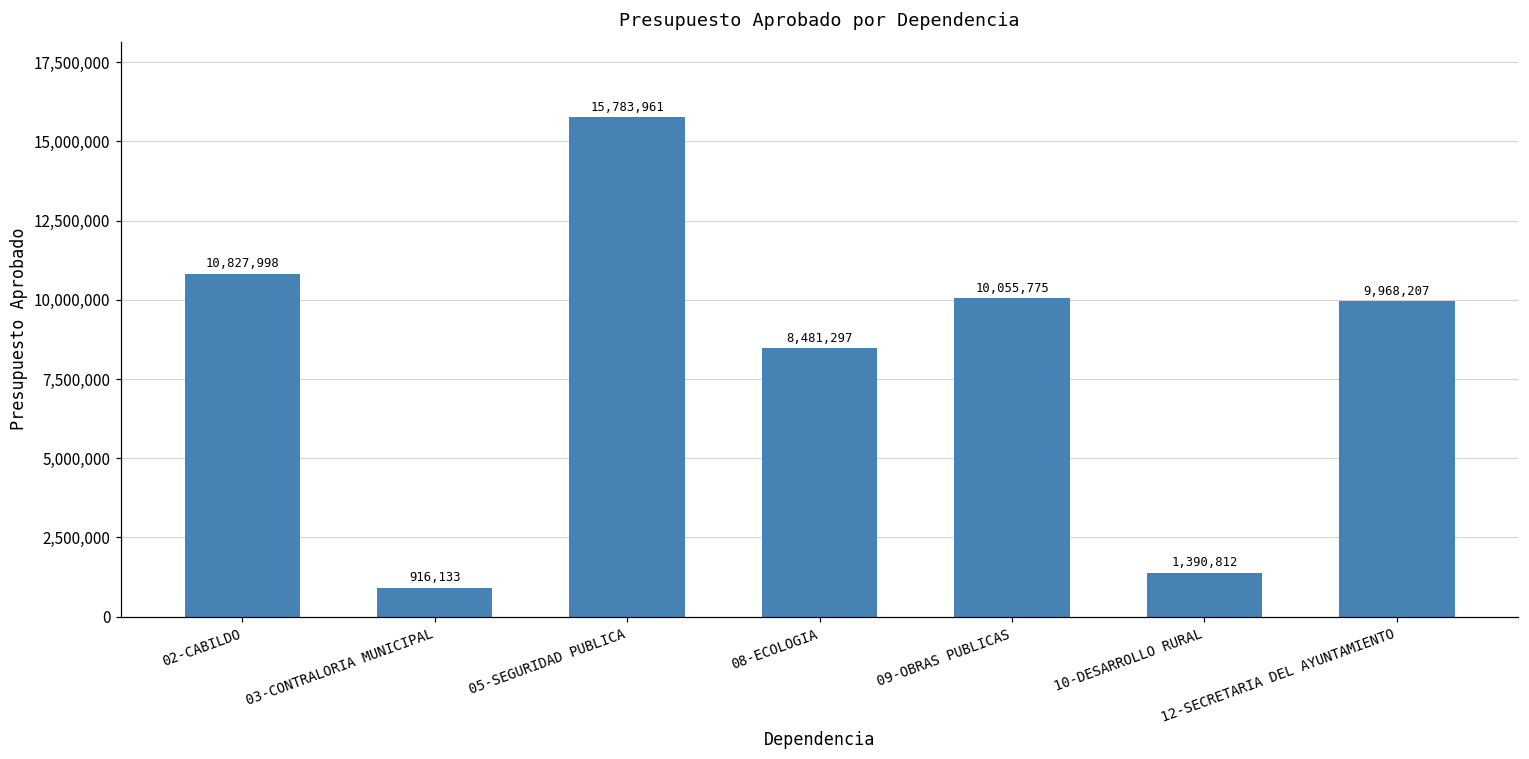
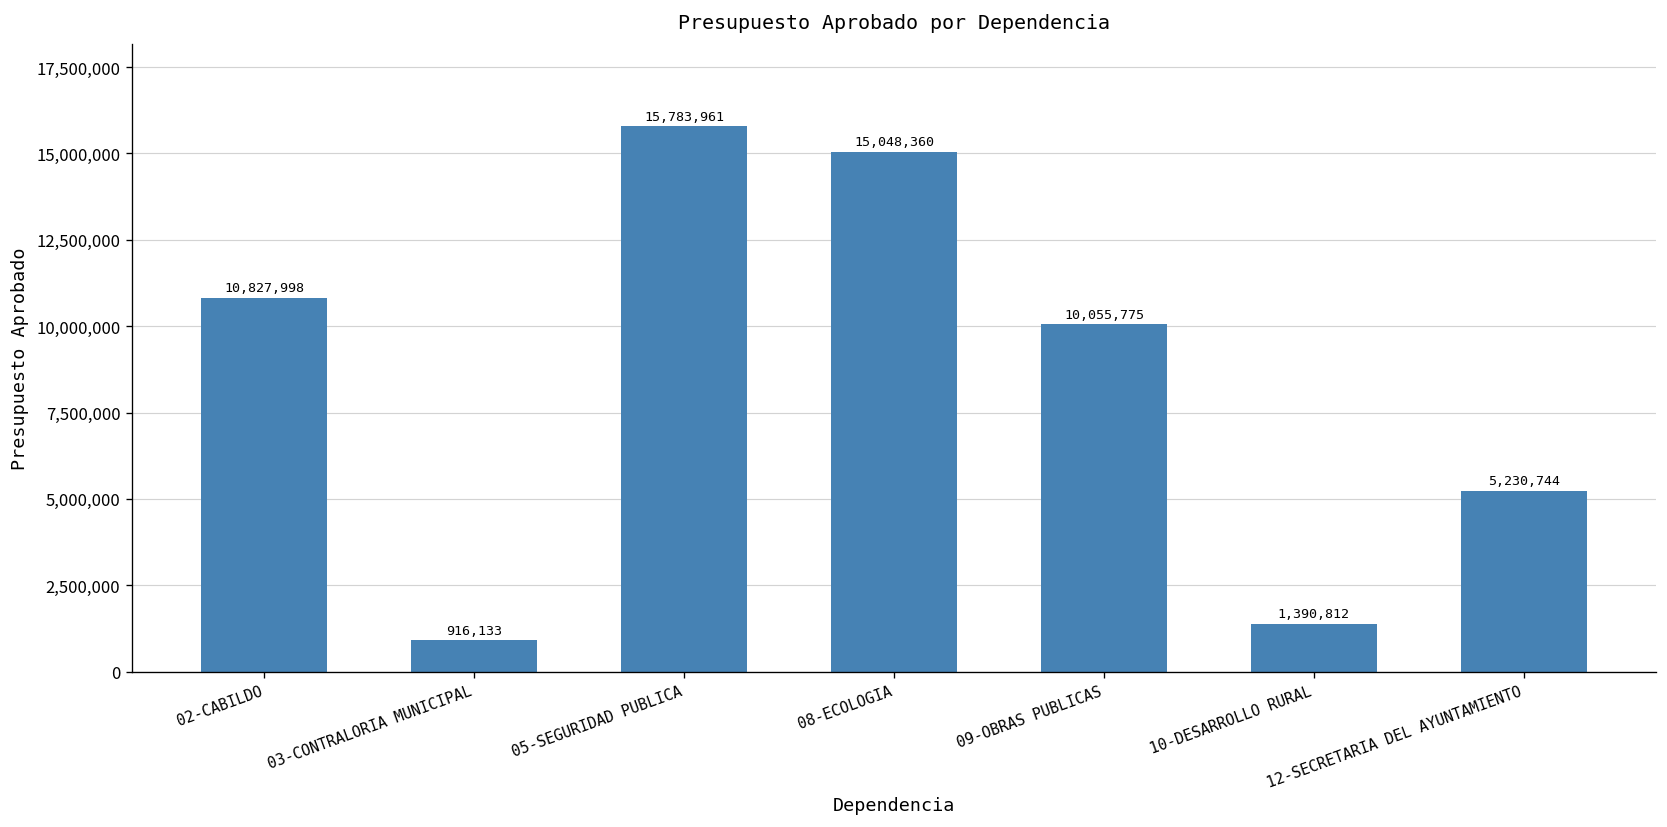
  {
    "02-CABILDO": "10,827,998",
    "03-CONTRALORIA MUNICIPAL": "916,133",
    "05-SEGURIDAD PUBLICA": "15,783,961",
-   "08-ECOLOGIA": "8,481,297",
+   "08-ECOLOGIA": "15,048,360",
    "09-OBRAS PUBLICAS": "10,055,775",
    "10-DESARROLLO RURAL": "1,390,812",
-   "12-SECRETARIA DEL AYUNTAMIENTO": "9,968,207"
+   "12-SECRETARIA DEL AYUNTAMIENTO": "5,230,744"
  }
